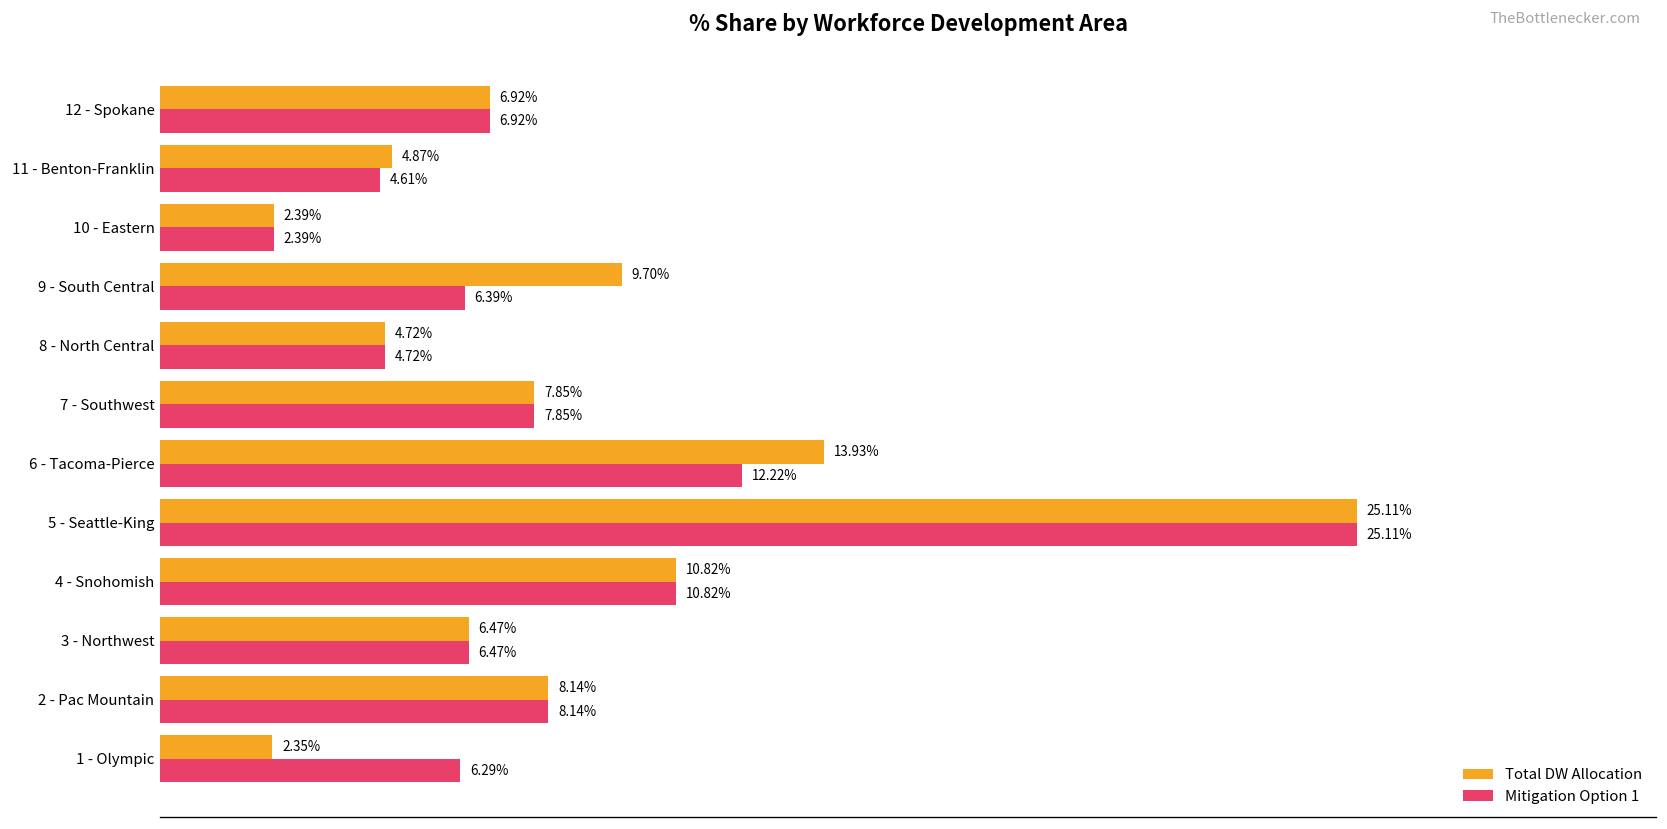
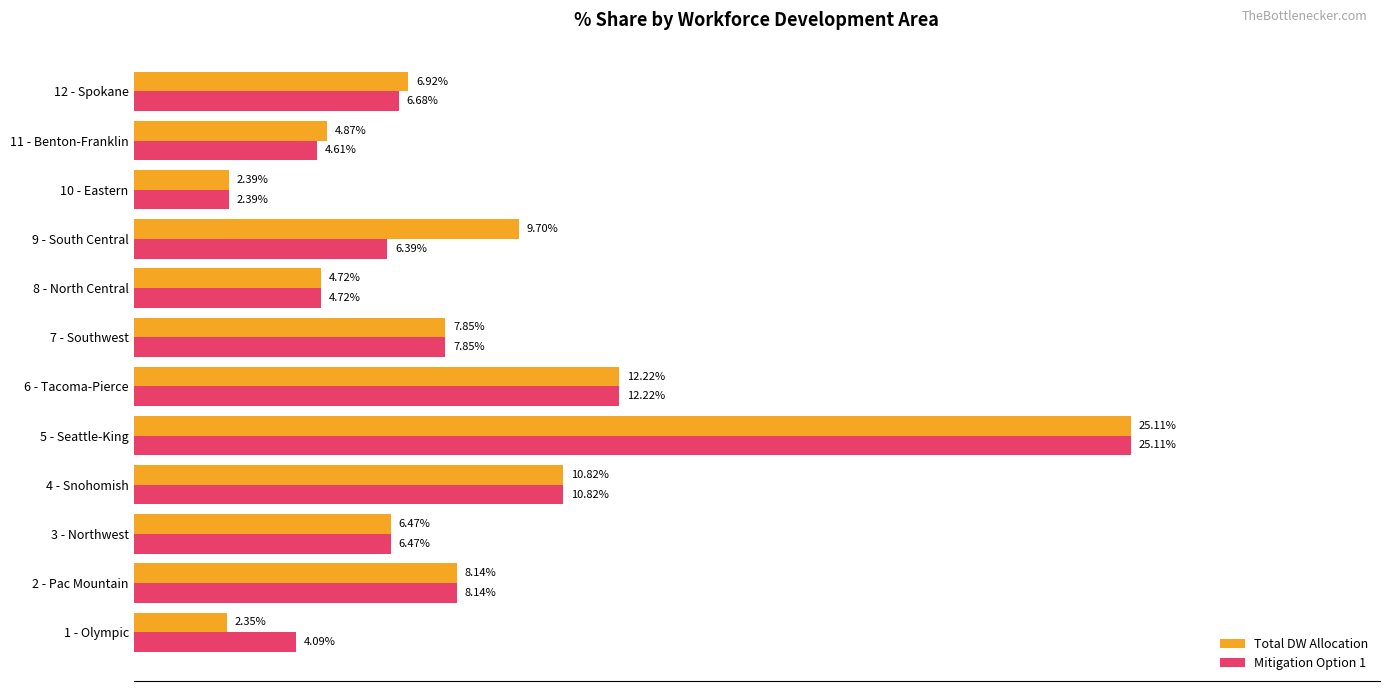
  {
    "Total DW Allocation": {
      "12 - Spokane": "6.92%",
      "11 - Benton-Franklin": "4.87%",
      "10 - Eastern": "2.39%",
      "9 - South Central": "9.70%",
      "8 - North Central": "4.72%",
      "7 - Southwest": "7.85%",
-     "6 - Tacoma-Pierce": "13.93%",
+     "6 - Tacoma-Pierce": "12.22%",
      "5 - Seattle-King": "25.11%",
      "4 - Snohomish": "10.82%",
      "3 - Northwest": "6.47%",
      "2 - Pac Mountain": "8.14%",
      "1 - Olympic": "2.35%"
    },
    "Mitigation Option 1": {
-     "12 - Spokane": "6.92%",
+     "12 - Spokane": "6.68%",
      "11 - Benton-Franklin": "4.61%",
      "10 - Eastern": "2.39%",
      "9 - South Central": "6.39%",
      "8 - North Central": "4.72%",
      "7 - Southwest": "7.85%",
      "6 - Tacoma-Pierce": "12.22%",
      "5 - Seattle-King": "25.11%",
      "4 - Snohomish": "10.82%",
      "3 - Northwest": "6.47%",
      "2 - Pac Mountain": "8.14%",
-     "1 - Olympic": "6.29%"
+     "1 - Olympic": "4.09%"
    }
  }
